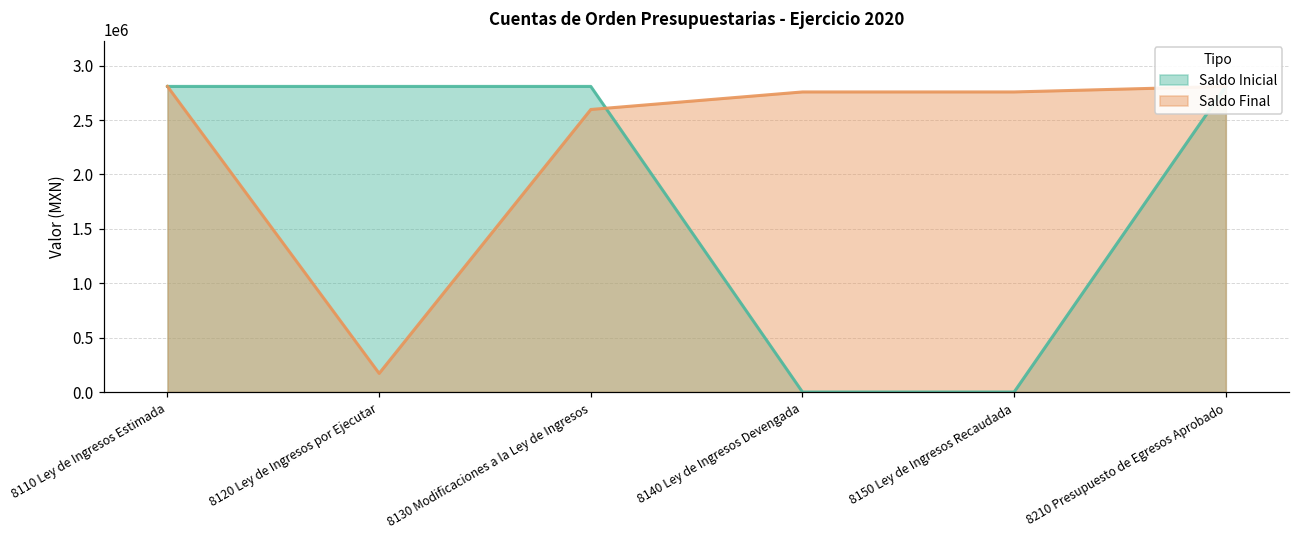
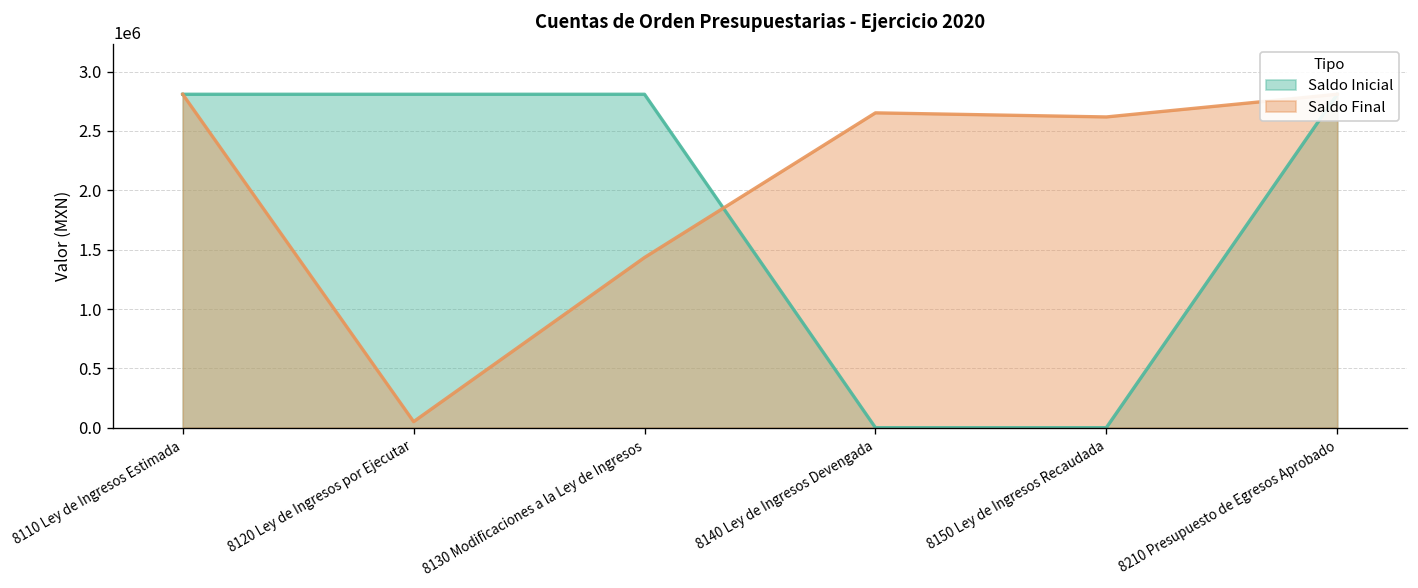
  {
    "Saldo Inicial": {
      "8120 Ley de Ingresos por Ejecutar": 2800000,
      "8130 Modificaciones a la Ley de Ingresos": 2800000,
      "8140 Ley de Ingresos Devengada": 0,
      "8150 Ley de Ingresos Recaudada": 0
    },
    "Saldo Final": {
-     "8120 Ley de Ingresos por Ejecutar": 200000,
-     "8130 Modificaciones a la Ley de Ingresos": 2600000,
-     "8140 Ley de Ingresos Devengada": 2800000,
-     "8150 Ley de Ingresos Recaudada": 2800000
+     "8120 Ley de Ingresos por Ejecutar": 100000,
+     "8130 Modificaciones a la Ley de Ingresos": 1400000,
+     "8140 Ley de Ingresos Devengada": 2700000,
+     "8150 Ley de Ingresos Recaudada": 2600000
    }
  }
